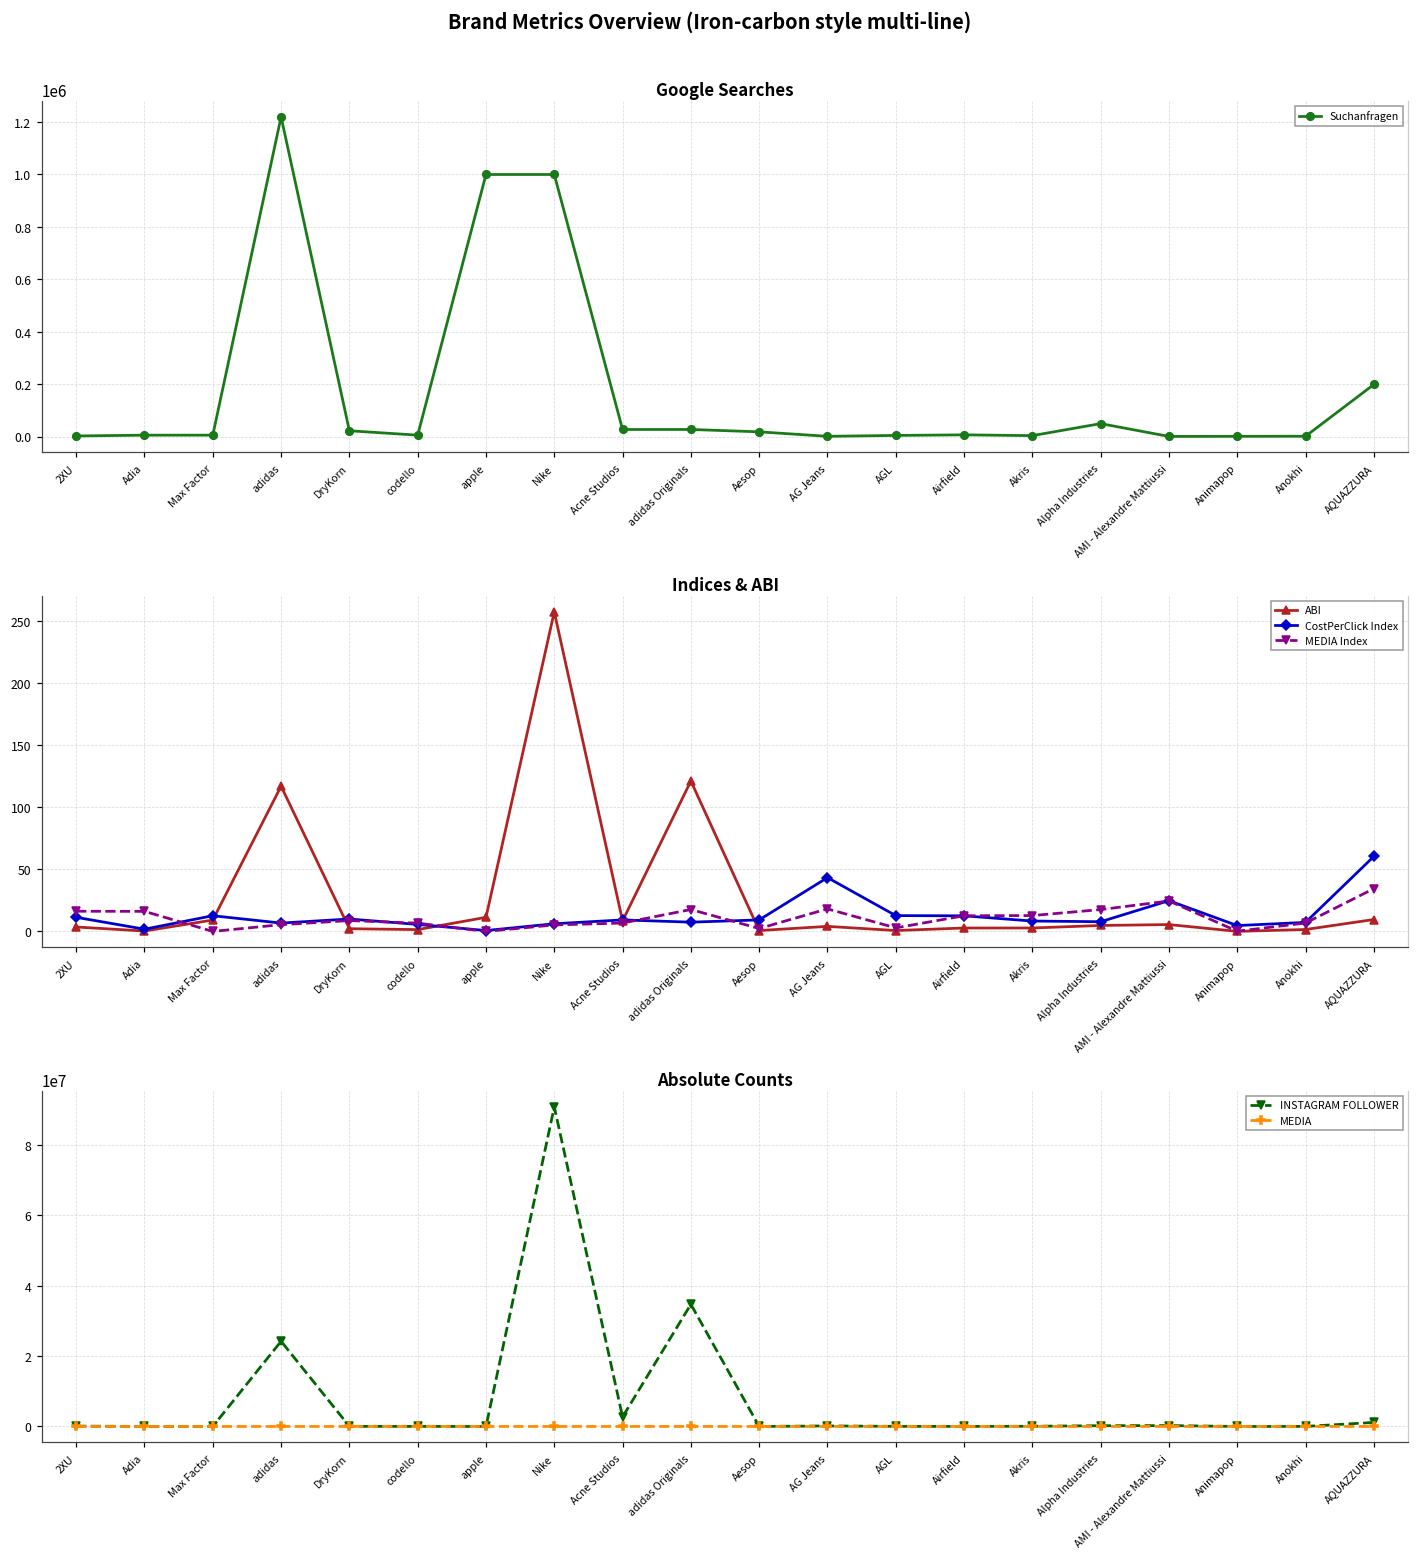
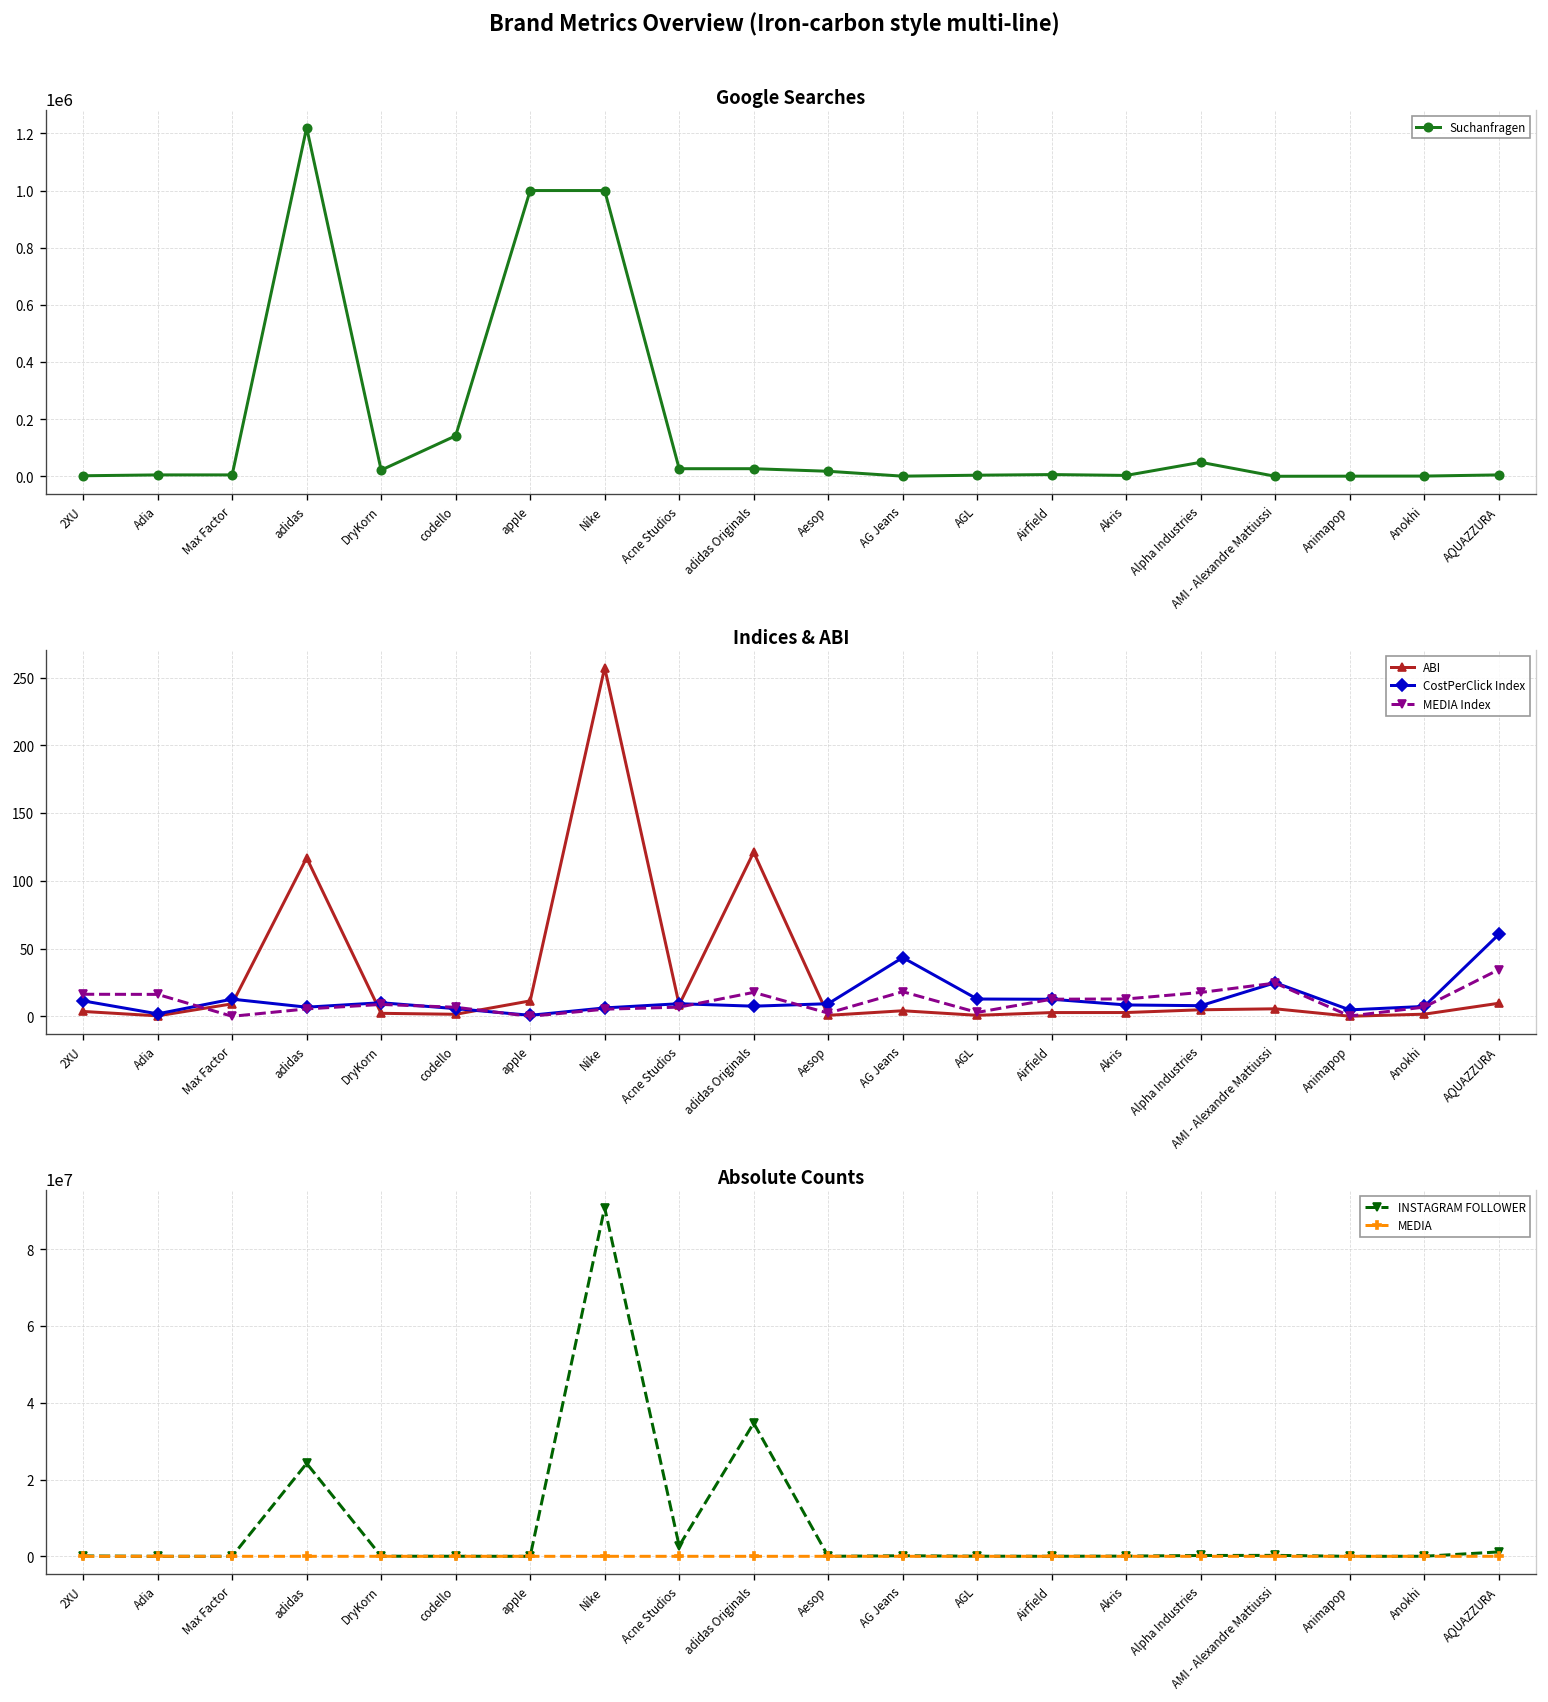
  {
    "Google Searches": {
      "2XU": 0,
      "Adia": 10000,
      "Max Factor": 10000,
      "adidas": 1220000,
      "DryKorn": 20000,
-     "codello": 10000,
+     "codello": 140000,
      "apple": 1000000,
      "Nike": 1000000,
      "Acne Studios": 30000,
      "adidas Originals": 30000,
      "Aesop": 20000,
      "AG Jeans": 0,
      "AGL": 0,
      "Airfield": 10000,
      "Akris": 0,
      "Alpha Industries": 50000,
      "AMI - Alexandre Mattiussi": 0,
      "Animapop": 0,
      "Anokhi": 0,
-     "AQUAZZURA": 200000
+     "AQUAZZURA": 10000
    },
    "Indices & ABI": {
      "ABI": {
        "2XU": 4,
        "Max Factor": 9,
        "adidas": 117,
        "DryKorn": 2,
        "codello": 1,
        "apple": 11,
        "Nike": 257,
        "adidas Originals": 121,
        "AG Jeans": 4,
        "Airfield": 3,
        "Akris": 3,
        "Alpha Industries": 5,
        "AMI - Alexandre Mattiussi": 6,
        "Anokhi": 2,
        "AQUAZZURA": 10
      },
      "CostPerClick Index": {
        "2XU": 11,
        "Max Factor": 13,
        "adidas Originals": 7,
        "Aesop": 9,
        "AG Jeans": 43,
        "AGL": 13,
        "Akris": 8,
        "Alpha Industries": 8,
        "Animapop": 5,
        "AQUAZZURA": 60
      },
      "MEDIA Index": {
        "2XU": 16,
        "Adia": 16,
        "Max Factor": 0,
        "adidas Originals": 18,
        "AG Jeans": 18,
        "Akris": 13,
        "Alpha Industries": 18,
        "AQUAZZURA": 34
      }
    },
    "Absolute Counts": {
      "INSTAGRAM FOLLOWER": {
        "adidas": 24000000,
        "Nike": 91000000,
        "Acne Studios": 3000000,
        "adidas Originals": 35000000,
        "AQUAZZURA": 1000000
      },
      "MEDIA": {
        "adidas": 0,
        "Nike": 0,
        "Acne Studios": 0,
        "adidas Originals": 0,
        "AQUAZZURA": 0
      }
    }
  }
